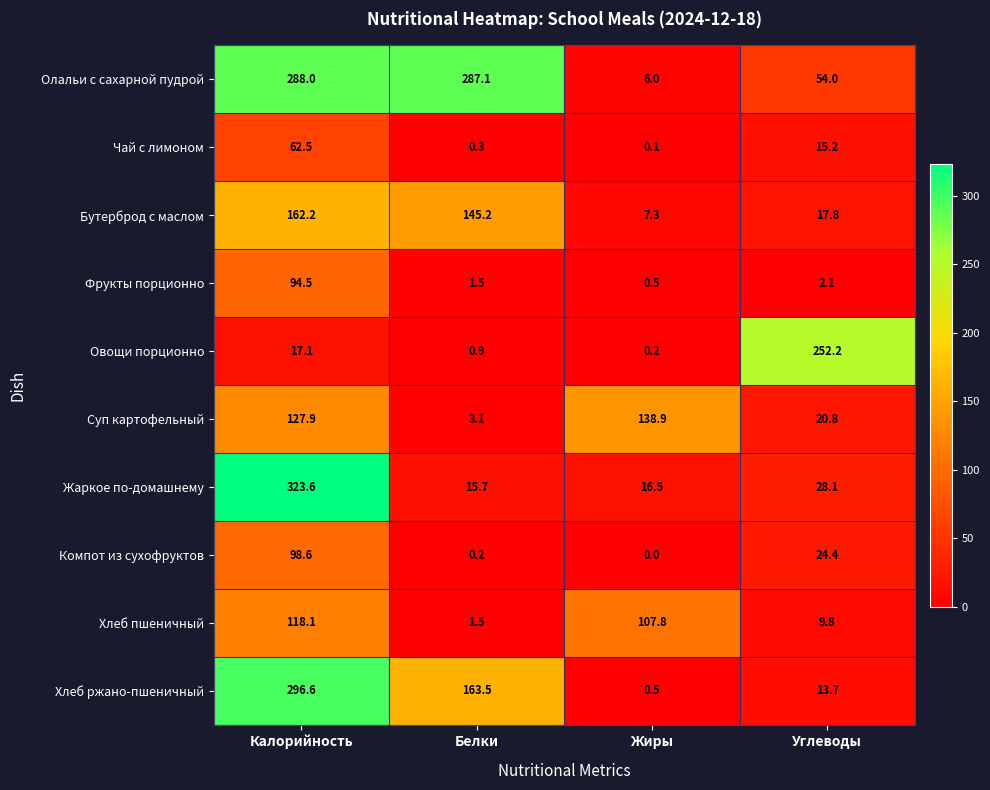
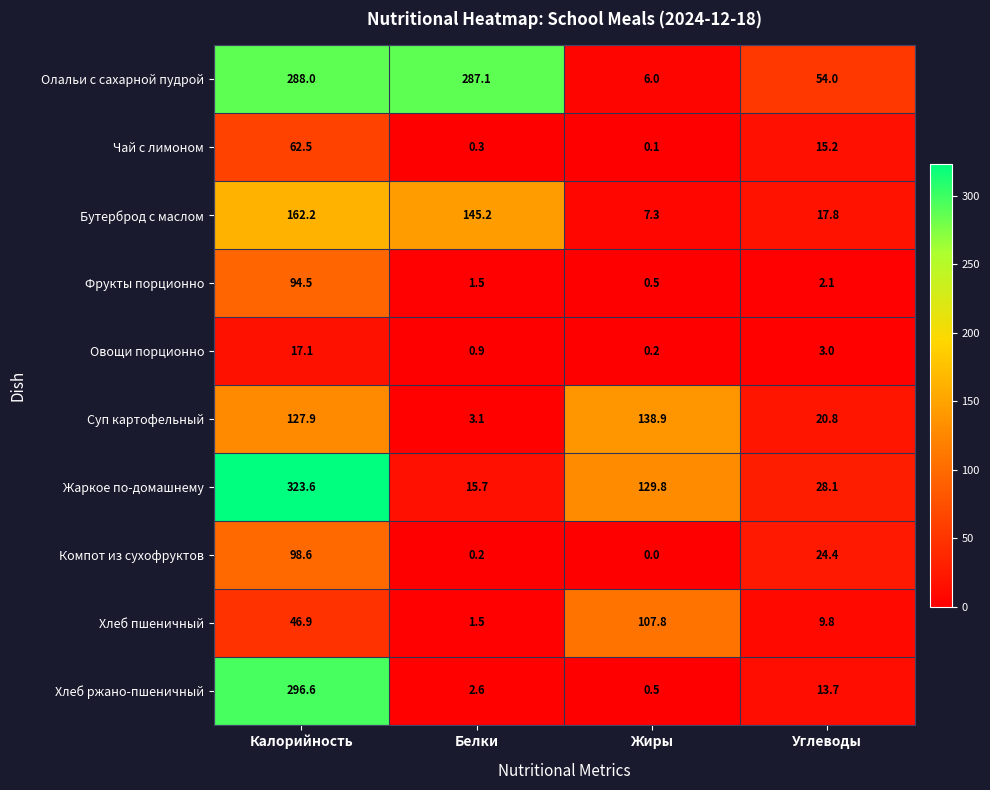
  {
    "Олальи с сахарной пудрой": {
      "Калорийность": 288.0,
      "Белки": 287.1,
      "Жиры": 6.0,
      "Углеводы": 54.0
    },
    "Чай с лимоном": {
      "Калорийность": 62.5,
      "Белки": 0.3,
      "Жиры": 0.1,
      "Углеводы": 15.2
    },
    "Бутерброд с маслом": {
      "Калорийность": 162.2,
      "Белки": 145.2,
      "Жиры": 7.3,
      "Углеводы": 17.8
    },
    "Фрукты порционно": {
      "Калорийность": 94.5,
      "Белки": 1.5,
      "Жиры": 0.5,
      "Углеводы": 2.1
    },
    "Овощи порционно": {
      "Калорийность": 17.1,
      "Белки": 0.9,
      "Жиры": 0.2,
-     "Углеводы": 252.2
+     "Углеводы": 3.0
    },
    "Суп картофельный": {
      "Калорийность": 127.9,
      "Белки": 3.1,
      "Жиры": 138.9,
      "Углеводы": 20.8
    },
    "Жаркое по-домашнему": {
      "Калорийность": 323.6,
      "Белки": 15.7,
-     "Жиры": 16.5,
+     "Жиры": 129.8,
      "Углеводы": 28.1
    },
    "Компот из сухофруктов": {
      "Калорийность": 98.6,
      "Белки": 0.2,
      "Жиры": 0.0,
      "Углеводы": 24.4
    },
    "Хлеб пшеничный": {
-     "Калорийность": 118.1,
+     "Калорийность": 46.9,
      "Белки": 1.5,
      "Жиры": 107.8,
      "Углеводы": 9.8
    },
    "Хлеб ржано-пшеничный": {
      "Калорийность": 296.6,
-     "Белки": 163.5,
+     "Белки": 2.6,
      "Жиры": 0.5,
      "Углеводы": 13.7
    }
  }
